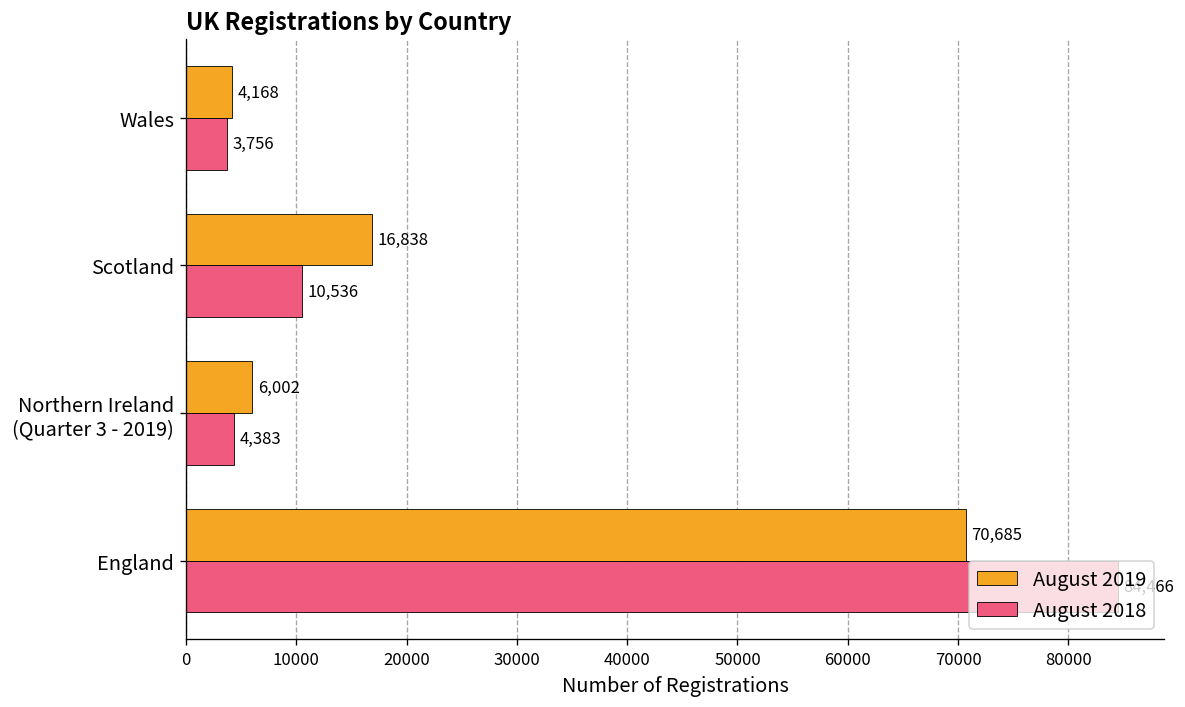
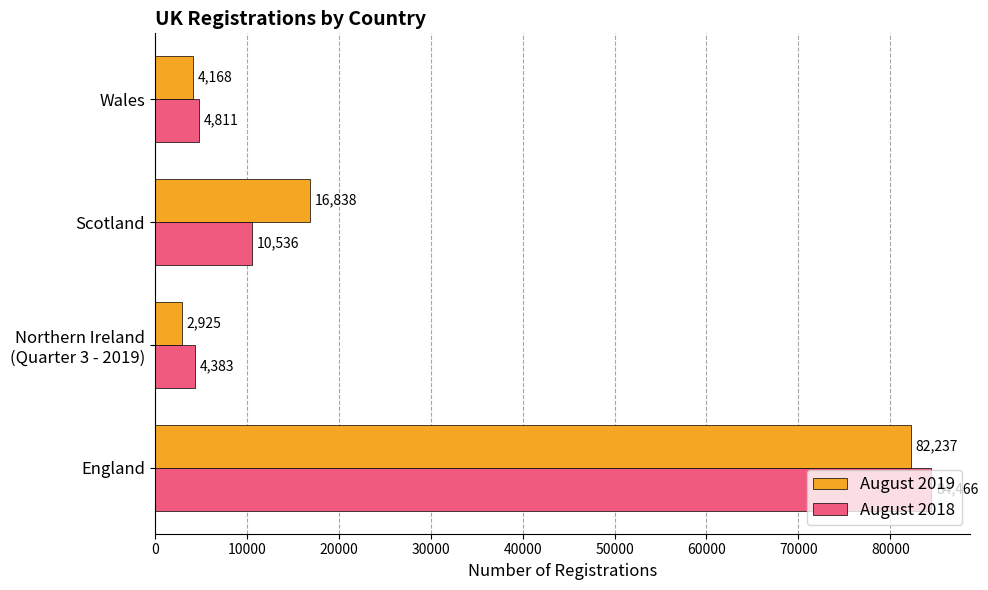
  {
    "August 2019": {
      "Wales": "4,168",
      "Scotland": "16,838",
-     "Northern Ireland (Quarter 3 - 2019)": "6,002",
-     "England": "70,685"
+     "Northern Ireland (Quarter 3 - 2019)": "2,925",
+     "England": "82,237"
    },
    "August 2018": {
-     "Wales": "3,756",
+     "Wales": "4,811",
      "Scotland": "10,536",
      "Northern Ireland (Quarter 3 - 2019)": "4,383"
    }
  }
